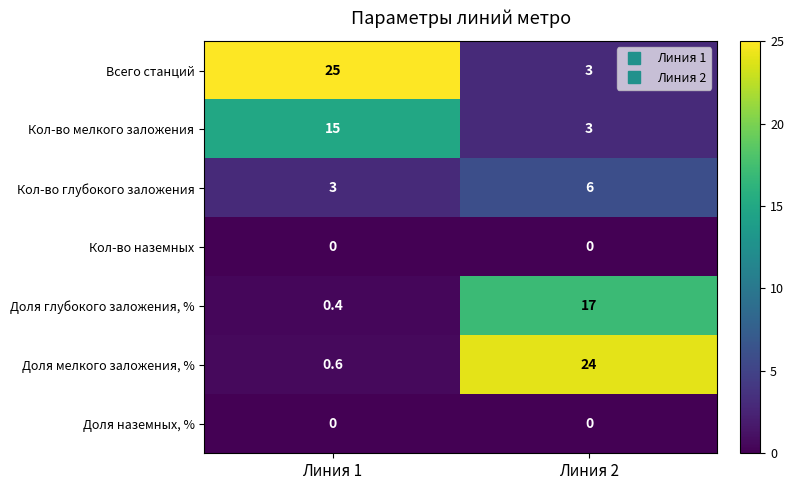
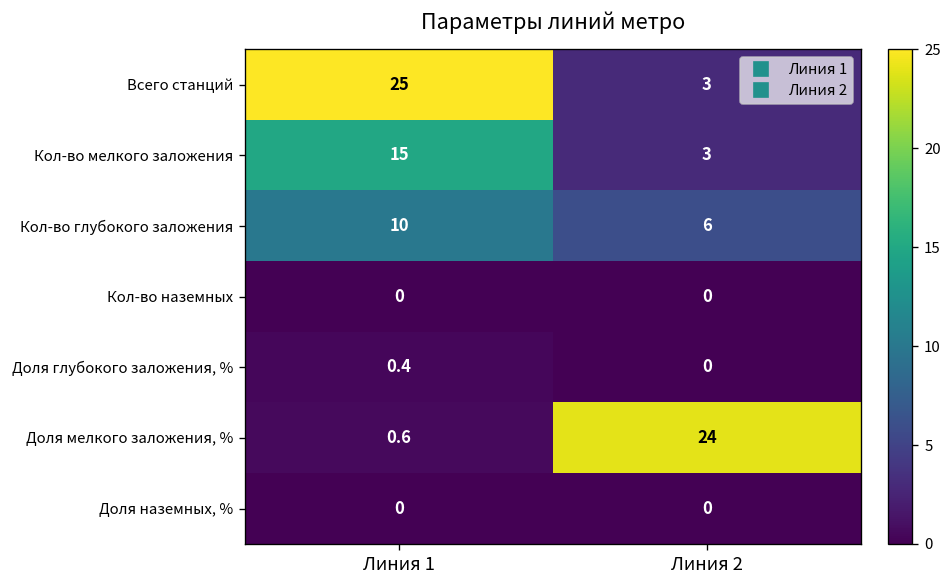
  {
    "Всего станций": {
      "Линия 1": 25,
      "Линия 2": 3
    },
    "Кол-во мелкого заложения": {
      "Линия 1": 15,
      "Линия 2": 3
    },
    "Кол-во глубокого заложения": {
-     "Линия 1": 3,
+     "Линия 1": 10,
      "Линия 2": 6
    },
    "Кол-во наземных": {
      "Линия 1": 0,
      "Линия 2": 0
    },
    "Доля глубокого заложения, %": {
      "Линия 1": 0.4,
-     "Линия 2": 17
+     "Линия 2": 0
    },
    "Доля мелкого заложения, %": {
      "Линия 1": 0.6,
      "Линия 2": 24
    },
    "Доля наземных, %": {
      "Линия 1": 0,
      "Линия 2": 0
    }
  }
